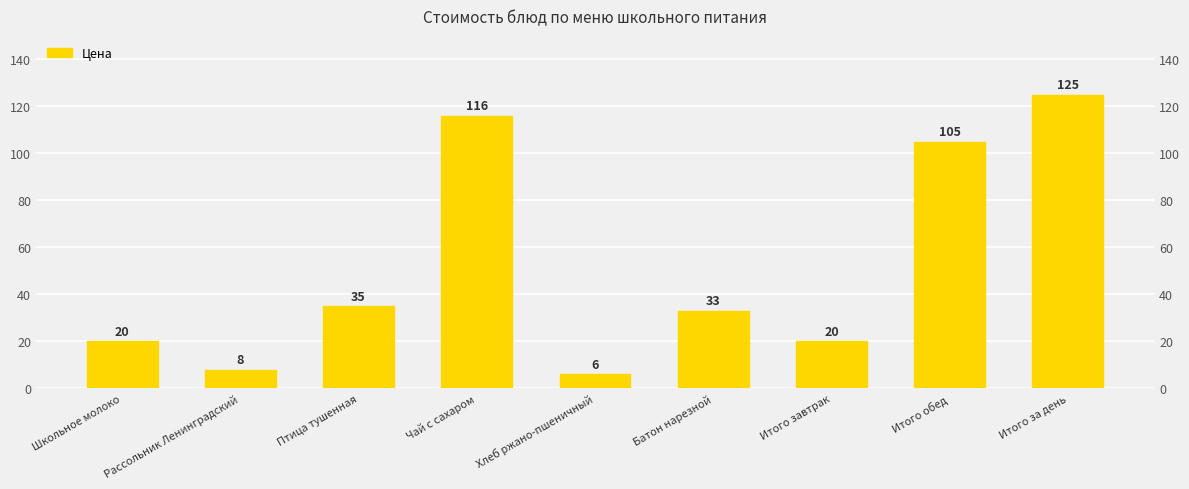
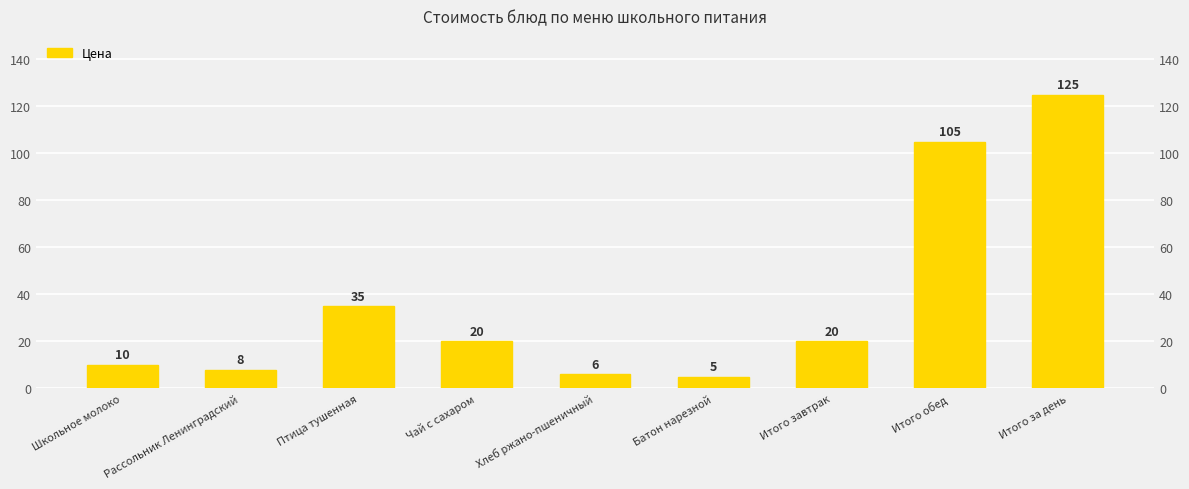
  {
-   "Школьное молоко": 20,
+   "Школьное молоко": 10,
    "Рассольник Ленинградский": 8,
    "Птица тушенная": 35,
-   "Чай с сахаром": 116,
+   "Чай с сахаром": 20,
    "Хлеб ржано-пшеничный": 6,
-   "Батон нарезной": 33,
+   "Батон нарезной": 5,
    "Итого завтрак": 20,
    "Итого обед": 105,
    "Итого за день": 125
  }
